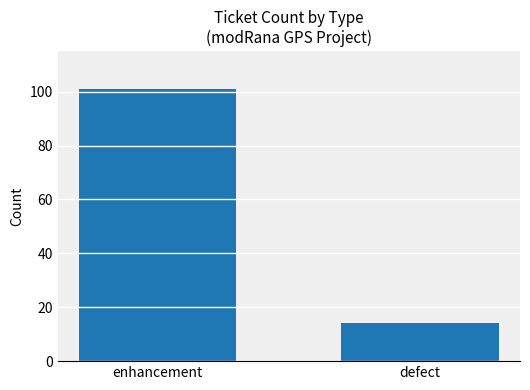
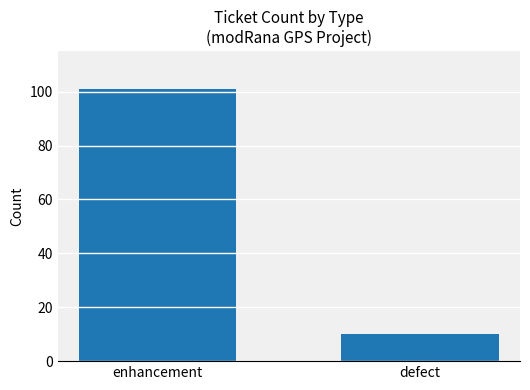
  {
    "enhancement": 101,
-   "defect": 14
+   "defect": 10
  }
